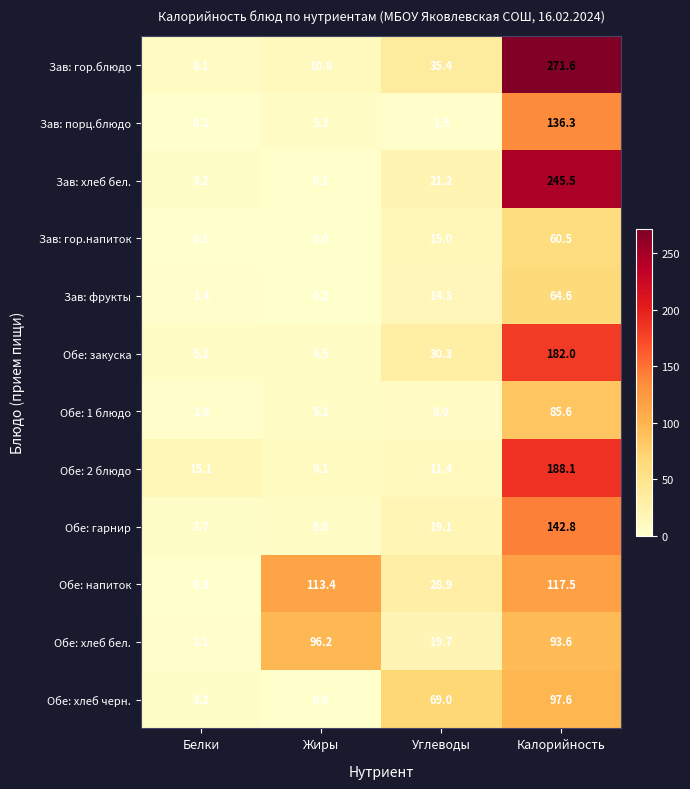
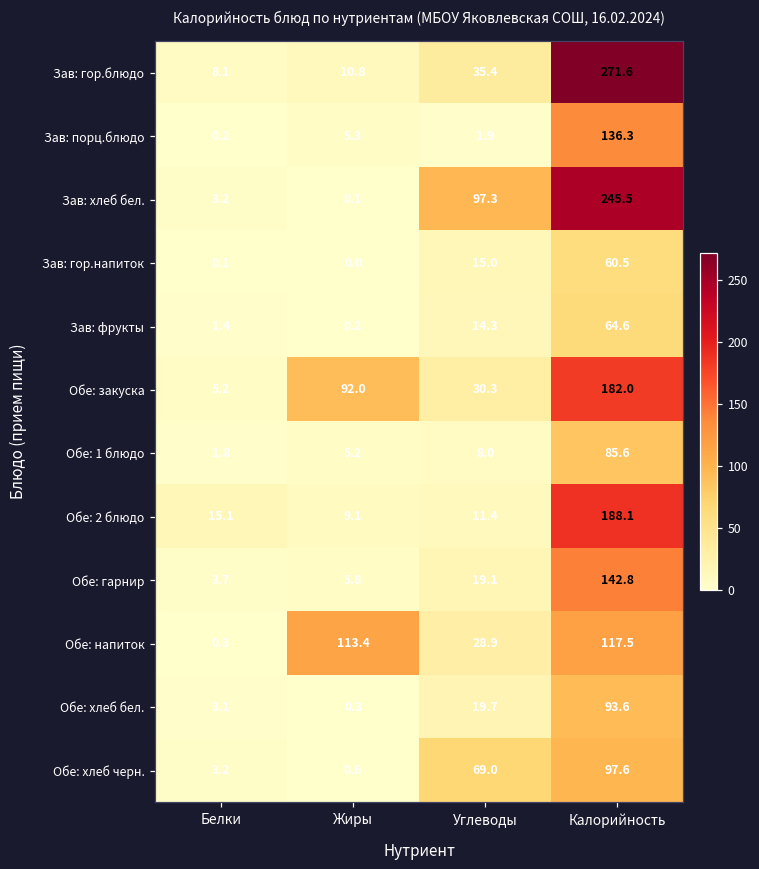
  {
    "Зав: гор.блюдо": {
      "Белки": 8.1,
      "Жиры": 10.8,
      "Углеводы": 35.4,
      "Калорийность": 271.6
    },
    "Зав: порц.блюдо": {
      "Белки": 0.2,
      "Жиры": 5.3,
      "Углеводы": 1.9,
      "Калорийность": 136.3
    },
    "Зав: хлеб бел.": {
      "Белки": 3.2,
      "Жиры": 0.1,
-     "Углеводы": 21.2,
+     "Углеводы": 97.3,
      "Калорийность": 245.5
    },
    "Зав: гор.напиток": {
      "Белки": 0.1,
      "Жиры": 0.0,
      "Углеводы": 15.0,
      "Калорийность": 60.5
    },
    "Зав: фрукты": {
      "Белки": 1.4,
      "Жиры": 0.2,
      "Углеводы": 14.3,
      "Калорийность": 64.6
    },
    "Обе: закуска": {
      "Белки": 5.2,
-     "Жиры": 4.5,
+     "Жиры": 92.0,
      "Углеводы": 30.3,
      "Калорийность": 182.0
    },
    "Обе: 1 блюдо": {
      "Белки": 1.8,
      "Жиры": 5.2,
      "Углеводы": 8.0,
      "Калорийность": 85.6
    },
    "Обе: 2 блюдо": {
      "Белки": 15.1,
      "Жиры": 9.1,
      "Углеводы": 11.4,
      "Калорийность": 188.1
    },
    "Обе: гарнир": {
      "Белки": 3.7,
      "Жиры": 5.8,
      "Углеводы": 19.1,
      "Калорийность": 142.8
    },
    "Обе: напиток": {
      "Белки": 0.3,
      "Жиры": 113.4,
      "Углеводы": 28.9,
      "Калорийность": 117.5
    },
    "Обе: хлеб бел.": {
      "Белки": 3.1,
-     "Жиры": 96.2,
+     "Жиры": 0.3,
      "Углеводы": 19.7,
      "Калорийность": 93.6
    },
    "Обе: хлеб черн.": {
      "Белки": 3.2,
      "Жиры": 0.6,
      "Углеводы": 69.0,
      "Калорийность": 97.6
    }
  }
